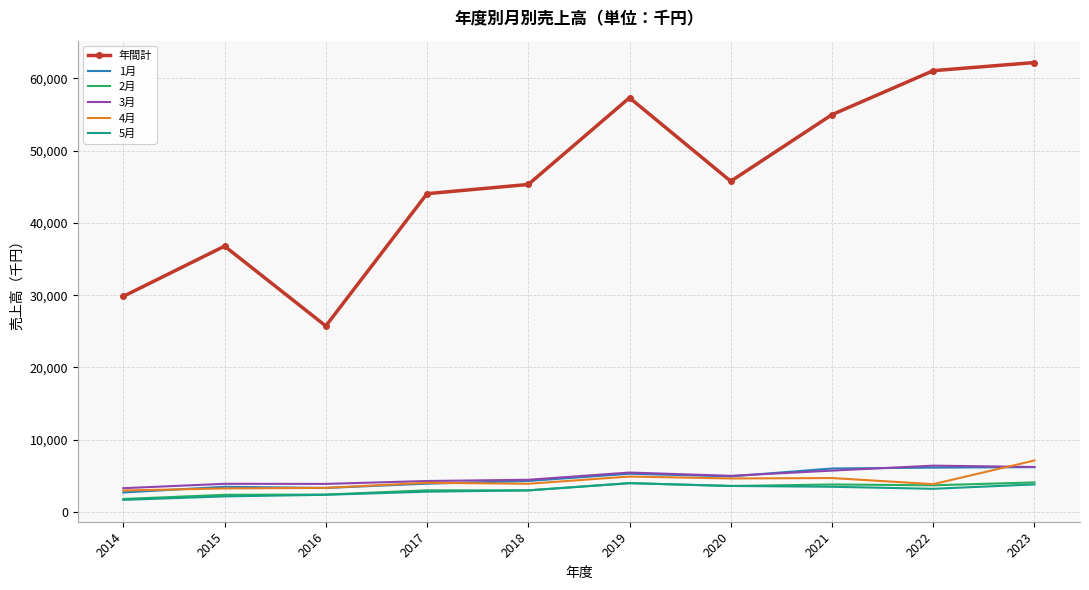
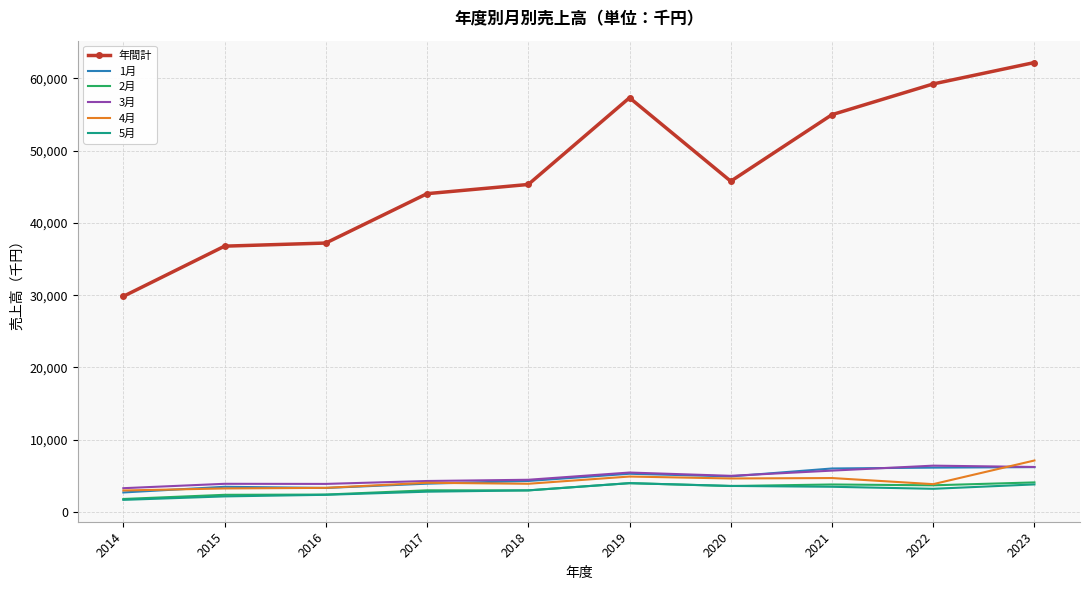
  {
    "年間計": {
      "2014": "30,000",
      "2015": "37,000",
-     "2016": "26,000",
+     "2016": "37,000",
      "2017": "44,000",
      "2018": "45,000",
      "2019": "57,000",
      "2020": "46,000",
      "2021": "55,000",
-     "2022": "61,000",
+     "2022": "59,000",
      "2023": "62,000"
    },
    "3月": {
      "2015": "4,000",
      "2016": "4,000"
    },
    "4月": {
      "2018": "4,000",
      "2019": "5,000",
      "2021": "5,000",
      "2023": "7,000"
    }
  }
